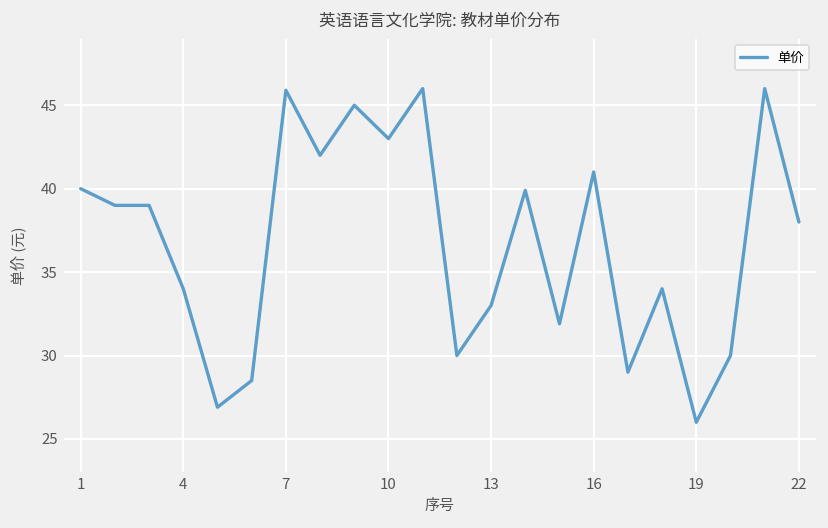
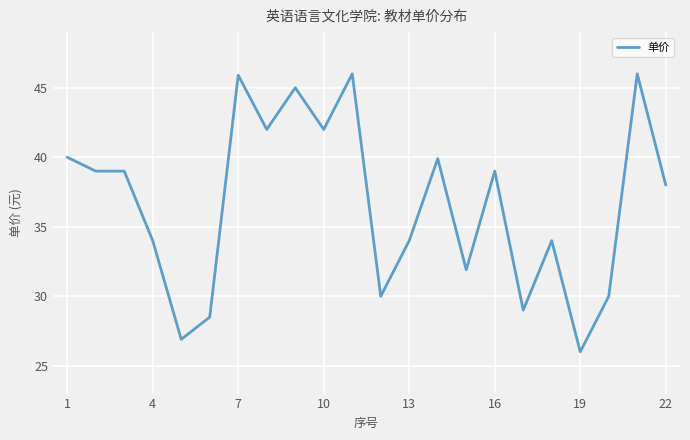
  {
    "1": 40,
    "4": 34,
    "7": 46,
-   "10": 43,
-   "13": 33,
-   "16": 41,
+   "10": 42,
+   "13": 34,
+   "16": 39,
    "19": 26,
    "22": 38
  }
